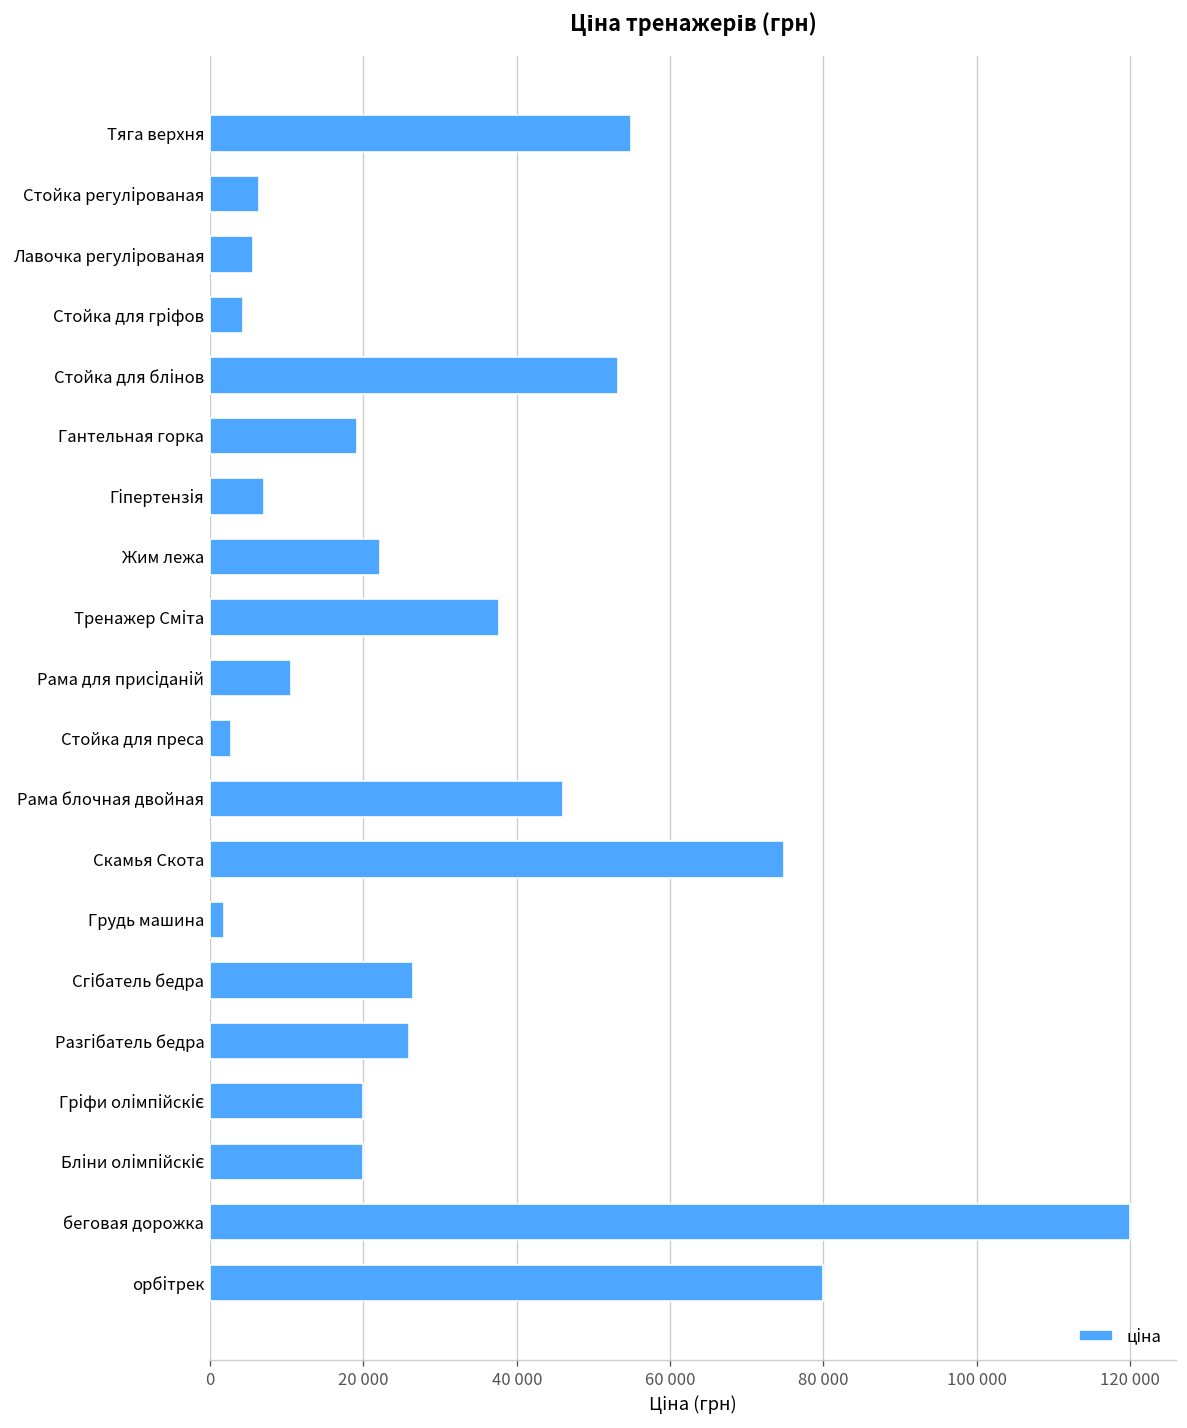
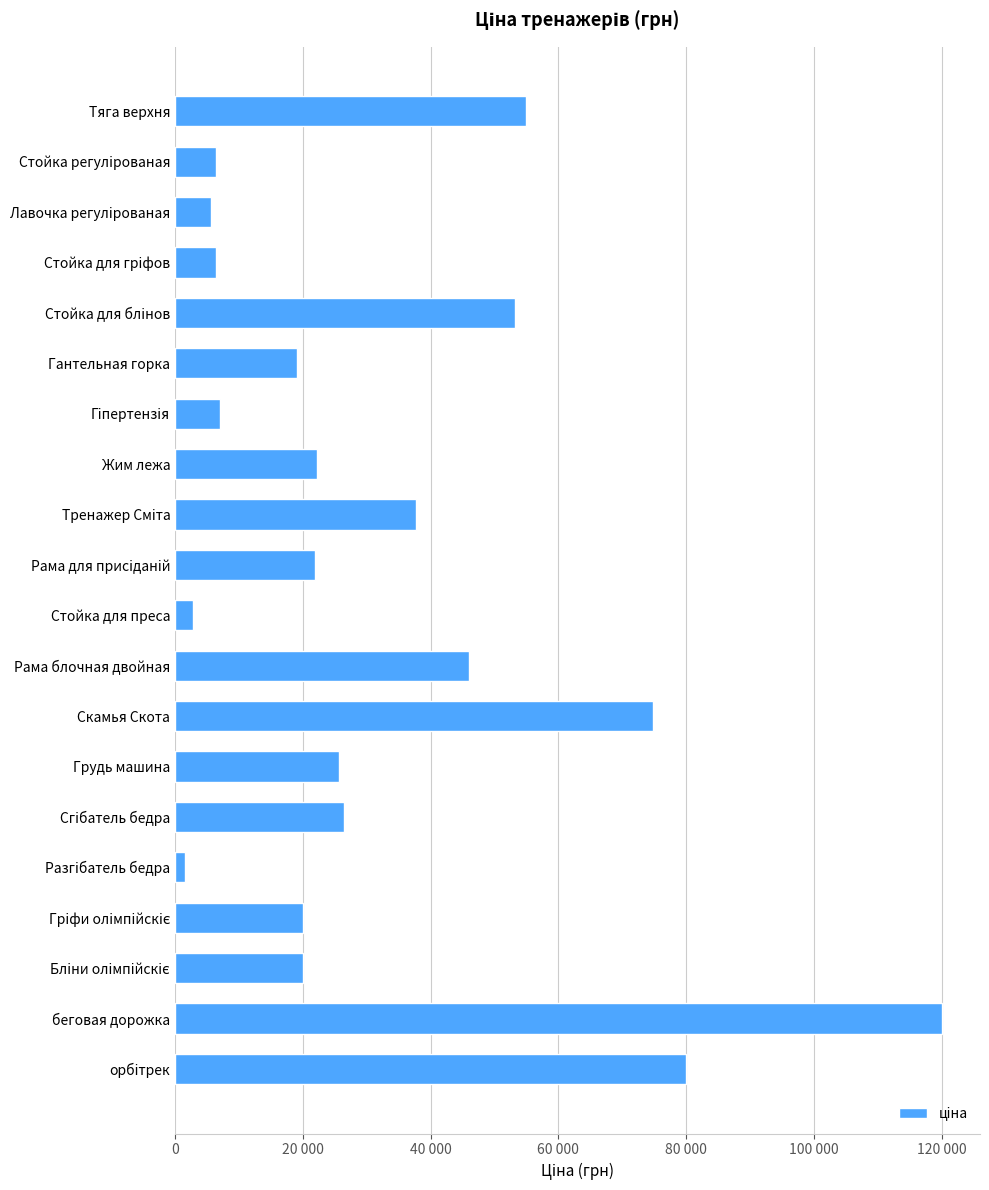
  {
    "Тяга верхня": 55000,
    "Стойка регулірованая": 6000,
    "Лавочка регулірованая": 6000,
-   "Стойка для гріфов": 4000,
+   "Стойка для гріфов": 6000,
    "Стойка для блінов": 53000,
    "Гантельная горка": 19000,
    "Гіпертензія": 7000,
    "Жим лежа": 22000,
    "Тренажер Сміта": 38000,
-   "Рама для присіданій": 11000,
+   "Рама для присіданій": 22000,
    "Стойка для преса": 3000,
    "Рама блочная двойная": 46000,
    "Скамья Скота": 75000,
-   "Грудь машина": 2000,
+   "Грудь машина": 26000,
    "Сгібатель бедра": 26000,
-   "Разгібатель бедра": 26000,
+   "Разгібатель бедра": 2000,
    "Гріфи олімпійскіє": 20000,
    "Бліни олімпійскіє": 20000,
    "беговая дорожка": 120000,
    "орбітрек": 80000
  }
